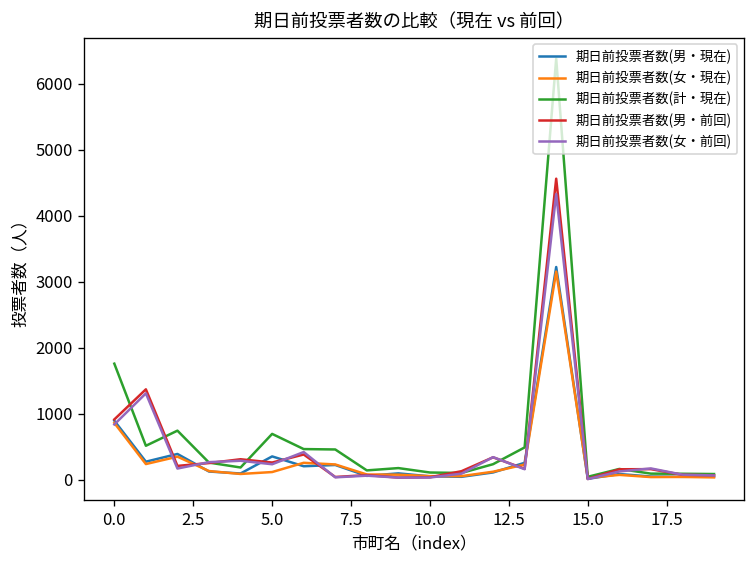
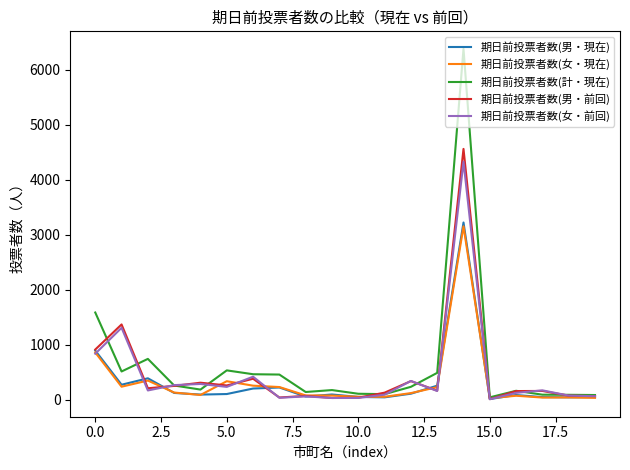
  {
    "期日前投票者数(男・現在)": {
-     "5.0": 400
+     "5.0": 100
    },
    "期日前投票者数(女・現在)": {
-     "5.0": 100
+     "5.0": 300
    },
    "期日前投票者数(計・現在)": {
-     "0.0": 1800,
-     "5.0": 700,
+     "0.0": 1600,
+     "5.0": 500,
      "10.0": 100
    }
  }
